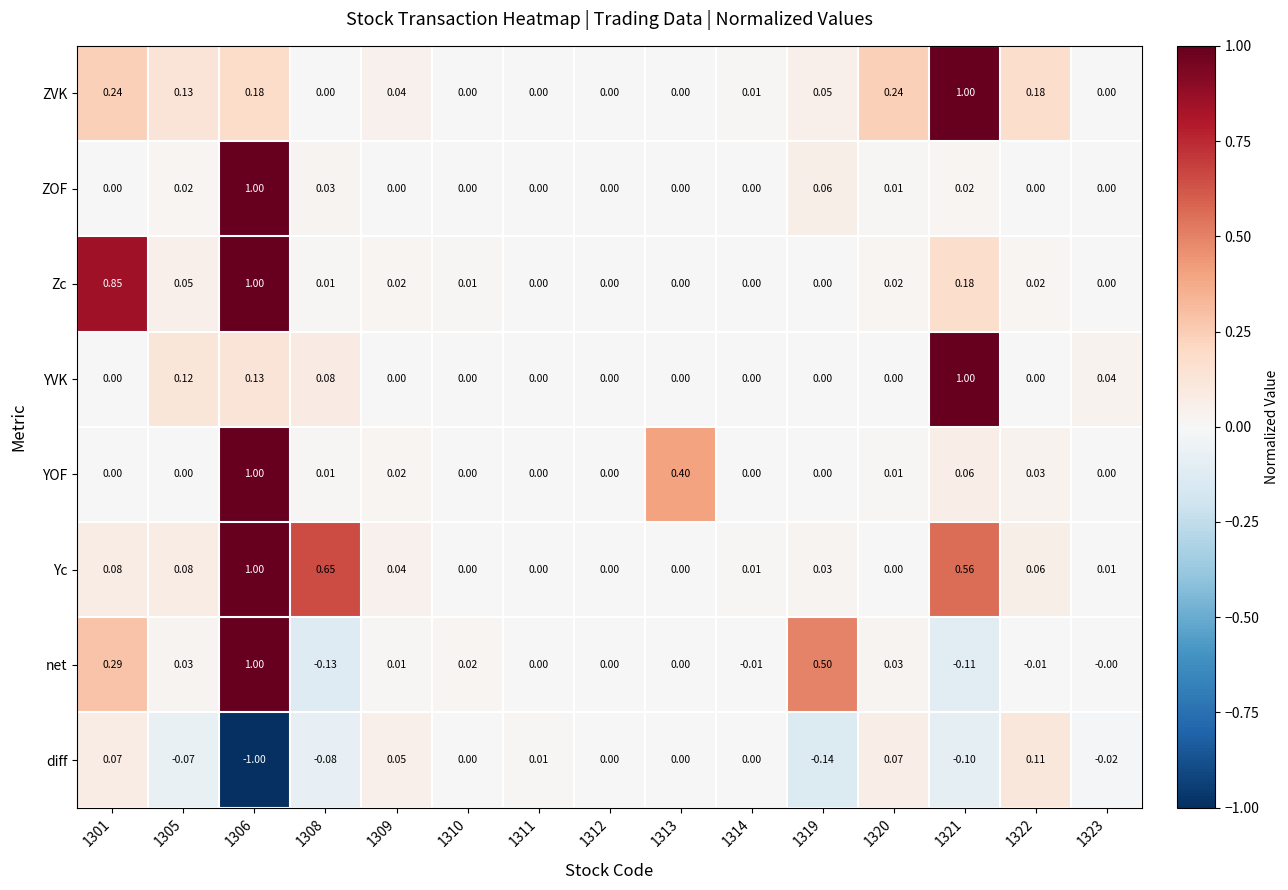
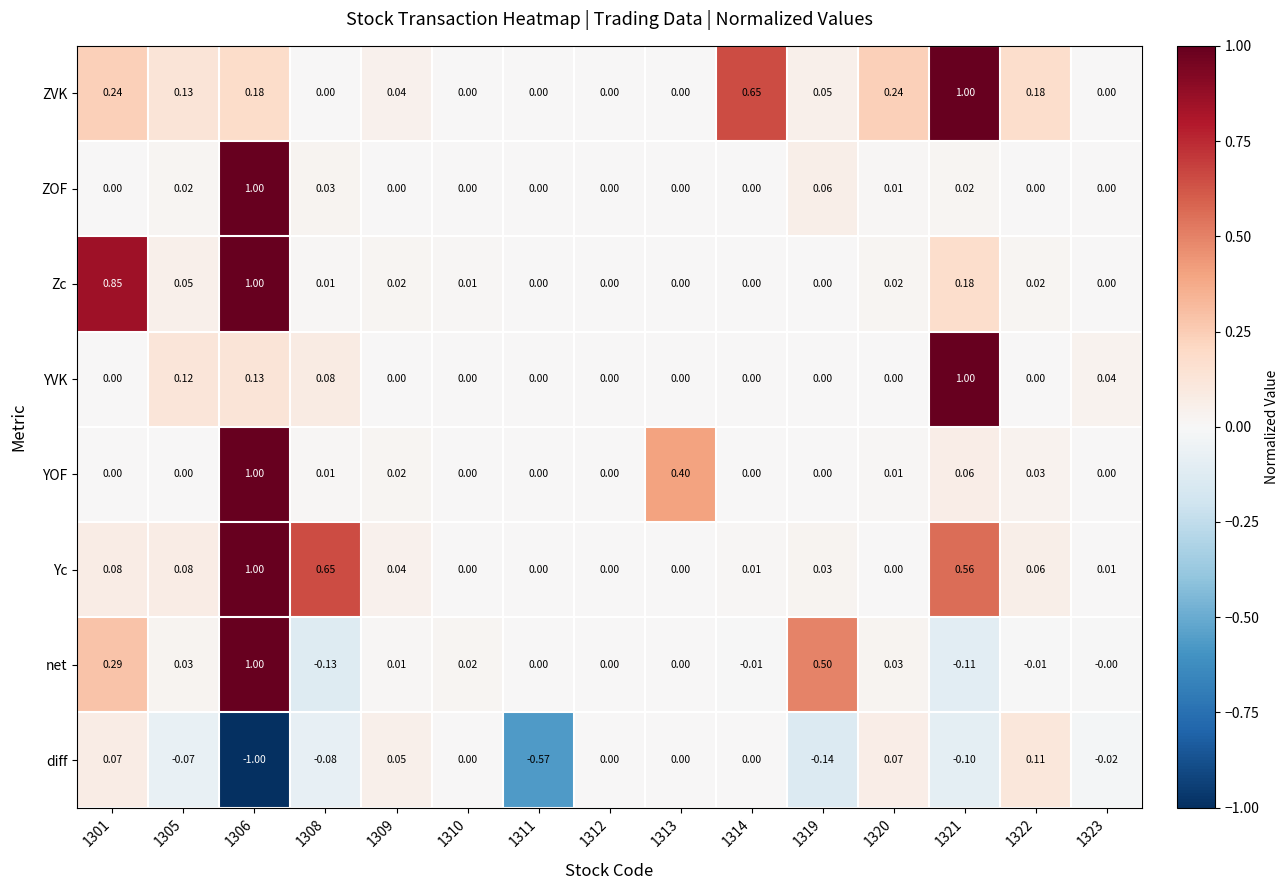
  {
    "ZVK": {
      "1301": 0.24,
      "1305": 0.13,
      "1306": 0.18,
      "1308": 0.00,
      "1309": 0.04,
      "1310": 0.00,
      "1311": 0.00,
      "1312": 0.00,
      "1313": 0.00,
-     "1314": 0.01,
+     "1314": 0.65,
      "1319": 0.05,
      "1320": 0.24,
      "1321": 1.00,
      "1322": 0.18,
      "1323": 0.00
    },
    "ZOF": {
      "1301": 0.00,
      "1305": 0.02,
      "1306": 1.00,
      "1308": 0.03,
      "1309": 0.00,
      "1310": 0.00,
      "1311": 0.00,
      "1312": 0.00,
      "1313": 0.00,
      "1314": 0.00,
      "1319": 0.06,
      "1320": 0.01,
      "1321": 0.02,
      "1322": 0.00,
      "1323": 0.00
    },
    "Zc": {
      "1301": 0.85,
      "1305": 0.05,
      "1306": 1.00,
      "1308": 0.01,
      "1309": 0.02,
      "1310": 0.01,
      "1311": 0.00,
      "1312": 0.00,
      "1313": 0.00,
      "1314": 0.00,
      "1319": 0.00,
      "1320": 0.02,
      "1321": 0.18,
      "1322": 0.02,
      "1323": 0.00
    },
    "YVK": {
      "1301": 0.00,
      "1305": 0.12,
      "1306": 0.13,
      "1308": 0.08,
      "1309": 0.00,
      "1310": 0.00,
      "1311": 0.00,
      "1312": 0.00,
      "1313": 0.00,
      "1314": 0.00,
      "1319": 0.00,
      "1320": 0.00,
      "1321": 1.00,
      "1322": 0.00,
      "1323": 0.04
    },
    "YOF": {
      "1301": 0.00,
      "1305": 0.00,
      "1306": 1.00,
      "1308": 0.01,
      "1309": 0.02,
      "1310": 0.00,
      "1311": 0.00,
      "1312": 0.00,
      "1313": 0.40,
      "1314": 0.00,
      "1319": 0.00,
      "1320": 0.01,
      "1321": 0.06,
      "1322": 0.03,
      "1323": 0.00
    },
    "Yc": {
      "1301": 0.08,
      "1305": 0.08,
      "1306": 1.00,
      "1308": 0.65,
      "1309": 0.04,
      "1310": 0.00,
      "1311": 0.00,
      "1312": 0.00,
      "1313": 0.00,
      "1314": 0.01,
      "1319": 0.03,
      "1320": 0.00,
      "1321": 0.56,
      "1322": 0.06,
      "1323": 0.01
    },
    "net": {
      "1301": 0.29,
      "1305": 0.03,
      "1306": 1.00,
      "1308": -0.13,
      "1309": 0.01,
      "1310": 0.02,
      "1311": 0.00,
      "1312": 0.00,
      "1313": 0.00,
      "1314": -0.01,
      "1319": 0.50,
      "1320": 0.03,
      "1321": -0.11,
      "1322": -0.01,
      "1323": -0.00
    },
    "diff": {
      "1301": 0.07,
      "1305": -0.07,
      "1306": -1.00,
      "1308": -0.08,
      "1309": 0.05,
      "1310": 0.00,
-     "1311": 0.01,
+     "1311": -0.57,
      "1312": 0.00,
      "1313": 0.00,
      "1314": 0.00,
      "1319": -0.14,
      "1320": 0.07,
      "1321": -0.10,
      "1322": 0.11,
      "1323": -0.02
    }
  }
